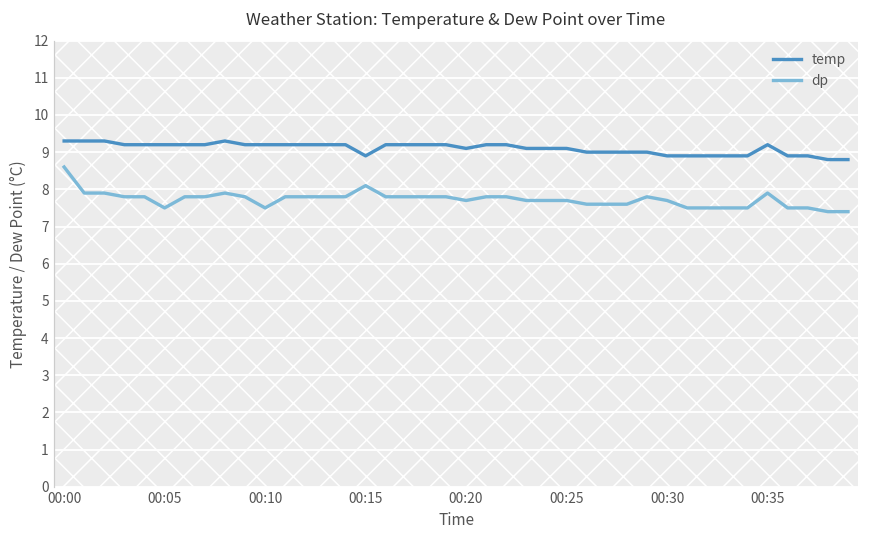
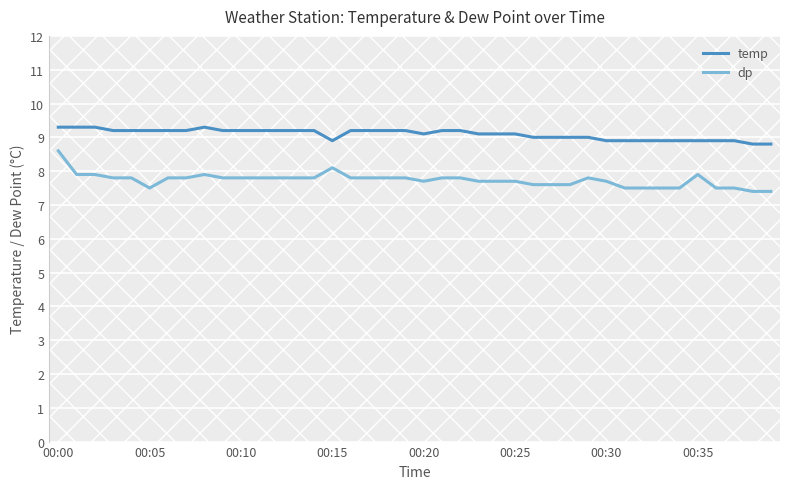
  {
    "temp": {
      "00:00": 9.3,
      "00:05": 9.2,
      "00:10": 9.2,
      "00:15": 8.9,
      "00:20": 9.1,
      "00:25": 9.1,
      "00:30": 8.9,
-     "00:35": 9.2
+     "00:35": 8.9
    },
    "dp": {
      "00:00": 8.6,
      "00:05": 7.5,
-     "00:10": 7.5,
+     "00:10": 7.8,
      "00:15": 8.1,
      "00:20": 7.7,
      "00:25": 7.7,
      "00:30": 7.7,
      "00:35": 7.9
    }
  }
